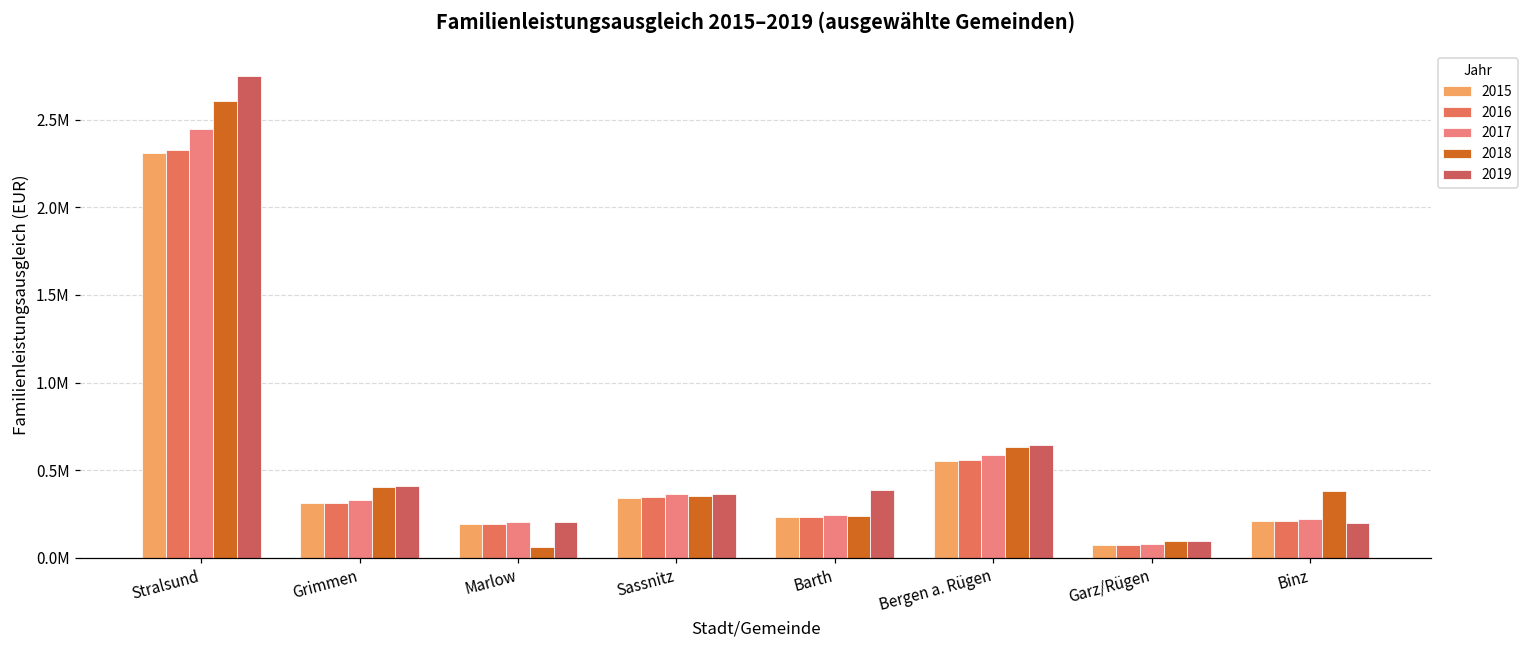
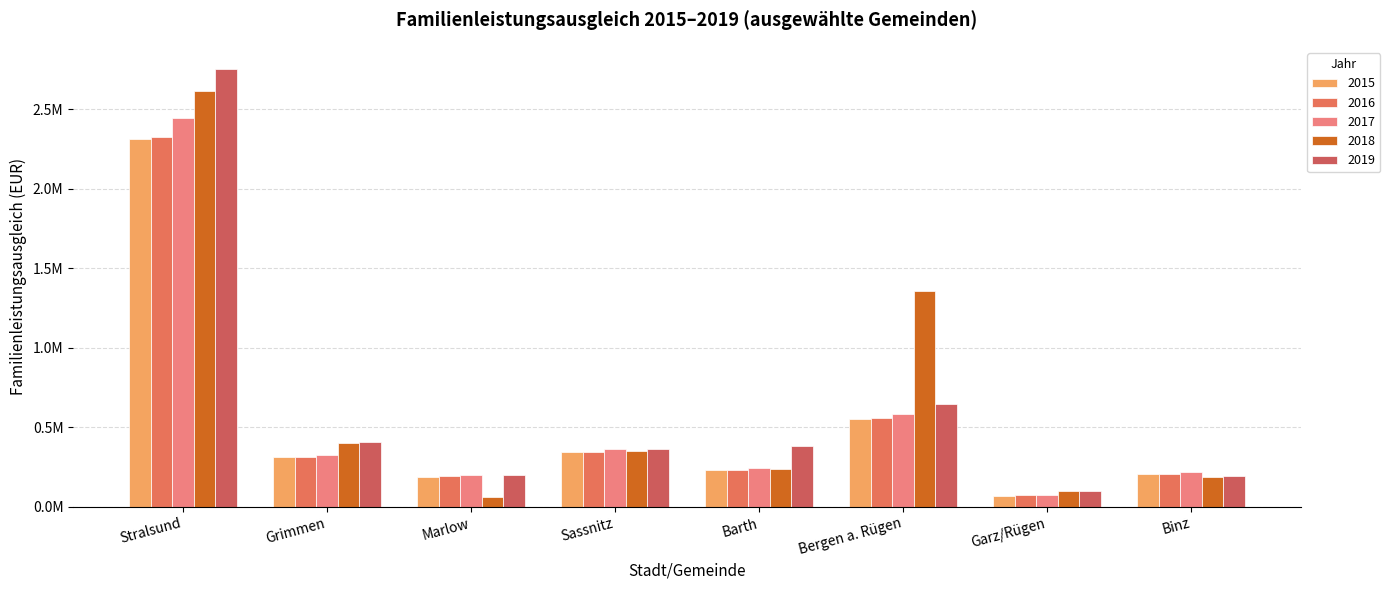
  {
    "2018": {
      "Stralsund": 2610000,
      "Grimmen": 400000,
      "Marlow": 60000,
      "Sassnitz": 350000,
      "Barth": 240000,
-     "Bergen a. Rügen": 630000,
+     "Bergen a. Rügen": 1360000,
      "Garz/Rügen": 100000,
-     "Binz": 380000
+     "Binz": 190000
    }
  }
